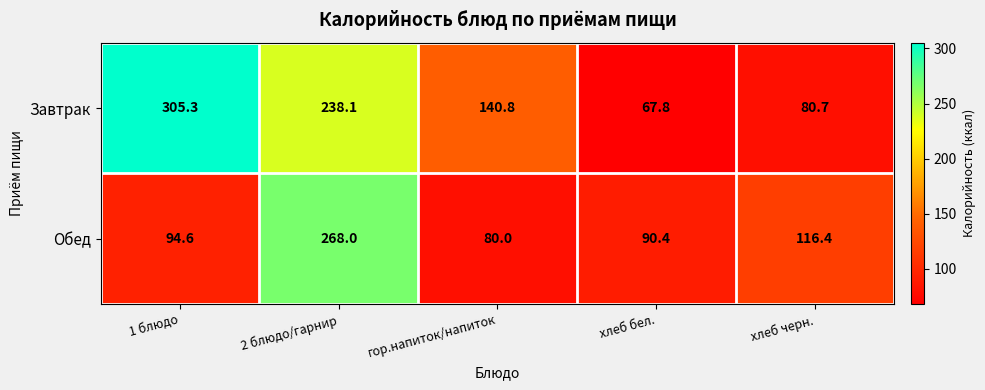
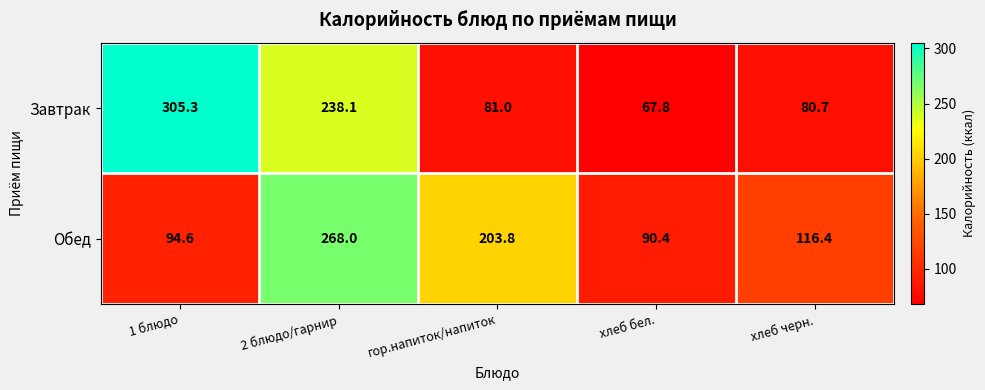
  {
    "Завтрак": {
      "1 блюдо": 305.3,
      "2 блюдо/гарнир": 238.1,
-     "гор.напиток/напиток": 140.8,
+     "гор.напиток/напиток": 81.0,
      "хлеб бел.": 67.8,
      "хлеб черн.": 80.7
    },
    "Обед": {
      "1 блюдо": 94.6,
      "2 блюдо/гарнир": 268.0,
-     "гор.напиток/напиток": 80.0,
+     "гор.напиток/напиток": 203.8,
      "хлеб бел.": 90.4,
      "хлеб черн.": 116.4
    }
  }
